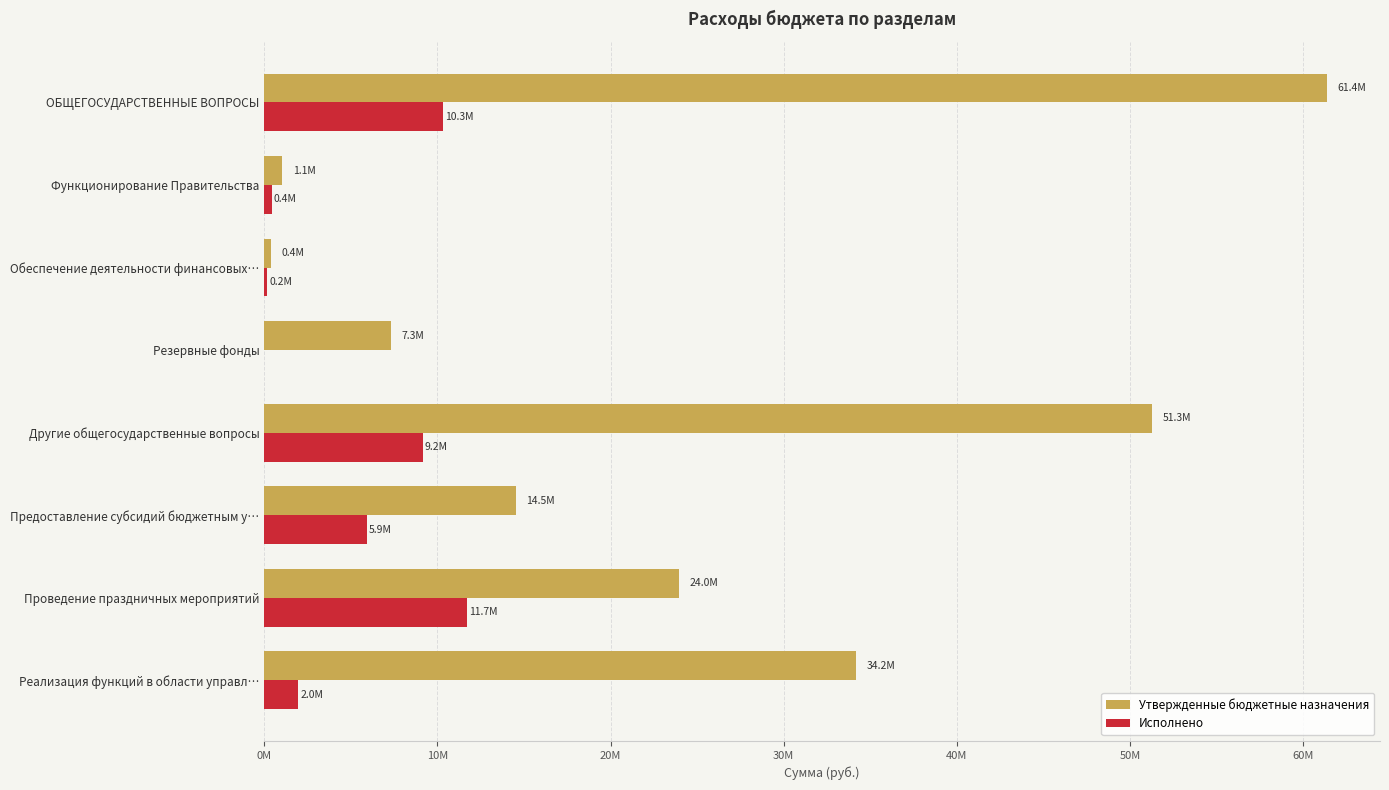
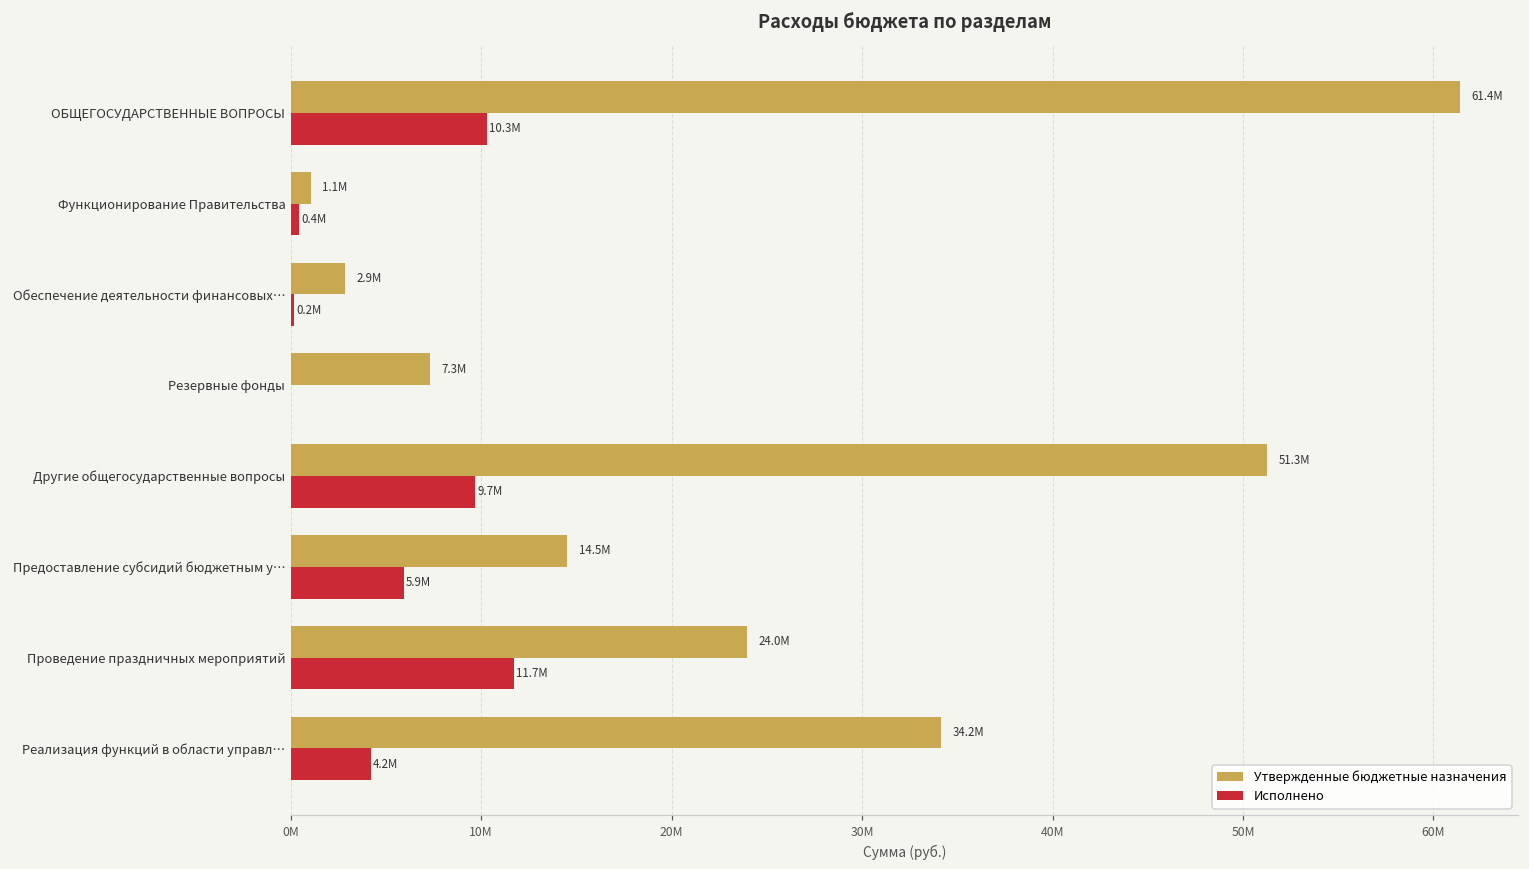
  {
    "Утвержденные бюджетные назначения": {
      "ОБЩЕГОСУДАРСТВЕННЫЕ ВОПРОСЫ": "61.4M",
      "Функционирование Правительства": "1.1M",
-     "Обеспечение деятельности финансовых…": "0.4M",
+     "Обеспечение деятельности финансовых…": "2.9M",
      "Резервные фонды": "7.3M",
      "Другие общегосударственные вопросы": "51.3M",
      "Предоставление субсидий бюджетным у…": "14.5M",
      "Проведение праздничных мероприятий": "24.0M",
      "Реализация функций в области управл…": "34.2M"
    },
    "Исполнено": {
      "ОБЩЕГОСУДАРСТВЕННЫЕ ВОПРОСЫ": "10.3M",
      "Функционирование Правительства": "0.4M",
      "Обеспечение деятельности финансовых…": "0.2M",
-     "Другие общегосударственные вопросы": "9.2M",
+     "Другие общегосударственные вопросы": "9.7M",
      "Предоставление субсидий бюджетным у…": "5.9M",
      "Проведение праздничных мероприятий": "11.7M",
-     "Реализация функций в области управл…": "2.0M"
+     "Реализация функций в области управл…": "4.2M"
    }
  }
